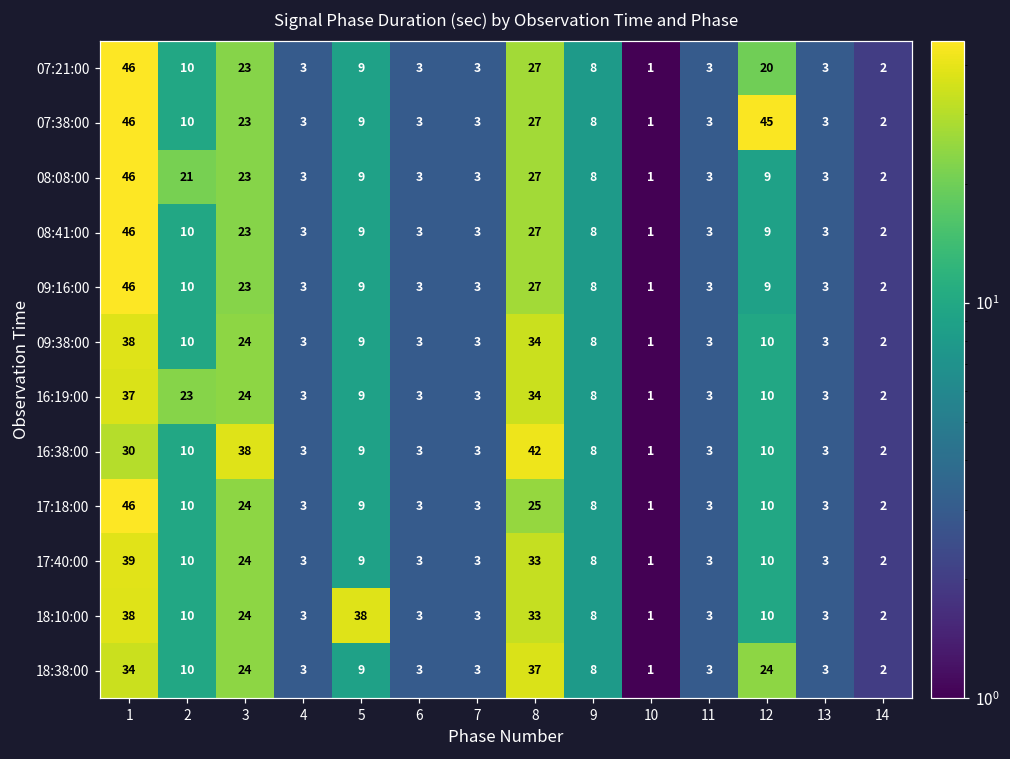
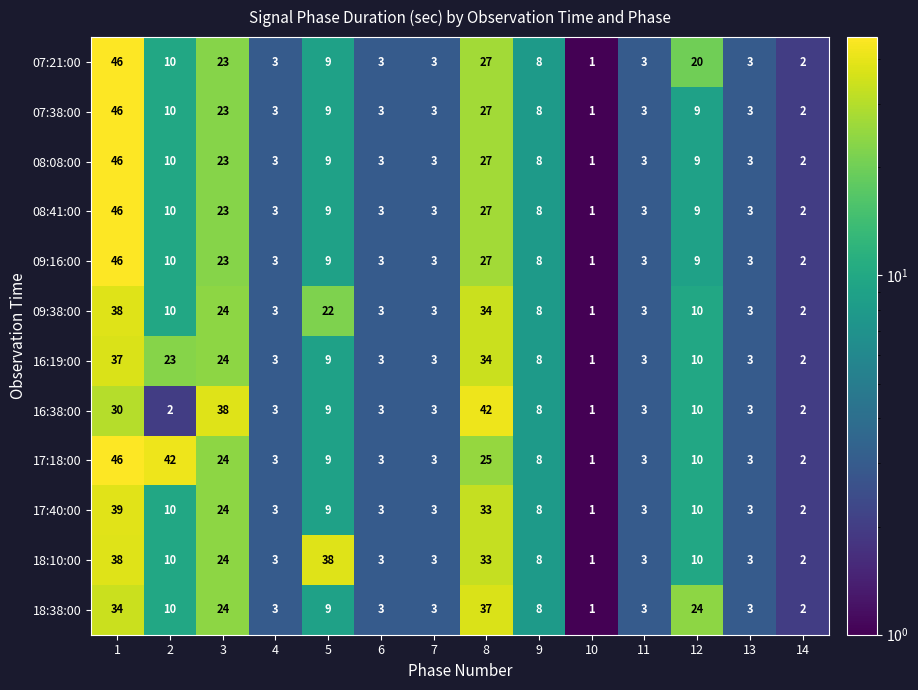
  {
    "07:21:00": {
      "1": 46,
      "2": 10,
      "3": 23,
      "4": 3,
      "5": 9,
      "6": 3,
      "7": 3,
      "8": 27,
      "9": 8,
      "10": 1,
      "11": 3,
      "12": 20,
      "13": 3,
      "14": 2
    },
    "07:38:00": {
      "1": 46,
      "2": 10,
      "3": 23,
      "4": 3,
      "5": 9,
      "6": 3,
      "7": 3,
      "8": 27,
      "9": 8,
      "10": 1,
      "11": 3,
-     "12": 45,
+     "12": 9,
      "13": 3,
      "14": 2
    },
    "08:08:00": {
      "1": 46,
-     "2": 21,
+     "2": 10,
      "3": 23,
      "4": 3,
      "5": 9,
      "6": 3,
      "7": 3,
      "8": 27,
      "9": 8,
      "10": 1,
      "11": 3,
      "12": 9,
      "13": 3,
      "14": 2
    },
    "08:41:00": {
      "1": 46,
      "2": 10,
      "3": 23,
      "4": 3,
      "5": 9,
      "6": 3,
      "7": 3,
      "8": 27,
      "9": 8,
      "10": 1,
      "11": 3,
      "12": 9,
      "13": 3,
      "14": 2
    },
    "09:16:00": {
      "1": 46,
      "2": 10,
      "3": 23,
      "4": 3,
      "5": 9,
      "6": 3,
      "7": 3,
      "8": 27,
      "9": 8,
      "10": 1,
      "11": 3,
      "12": 9,
      "13": 3,
      "14": 2
    },
    "09:38:00": {
      "1": 38,
      "2": 10,
      "3": 24,
      "4": 3,
-     "5": 9,
+     "5": 22,
      "6": 3,
      "7": 3,
      "8": 34,
      "9": 8,
      "10": 1,
      "11": 3,
      "12": 10,
      "13": 3,
      "14": 2
    },
    "16:19:00": {
      "1": 37,
      "2": 23,
      "3": 24,
      "4": 3,
      "5": 9,
      "6": 3,
      "7": 3,
      "8": 34,
      "9": 8,
      "10": 1,
      "11": 3,
      "12": 10,
      "13": 3,
      "14": 2
    },
    "16:38:00": {
      "1": 30,
-     "2": 10,
+     "2": 2,
      "3": 38,
      "4": 3,
      "5": 9,
      "6": 3,
      "7": 3,
      "8": 42,
      "9": 8,
      "10": 1,
      "11": 3,
      "12": 10,
      "13": 3,
      "14": 2
    },
    "17:18:00": {
      "1": 46,
-     "2": 10,
+     "2": 42,
      "3": 24,
      "4": 3,
      "5": 9,
      "6": 3,
      "7": 3,
      "8": 25,
      "9": 8,
      "10": 1,
      "11": 3,
      "12": 10,
      "13": 3,
      "14": 2
    },
    "17:40:00": {
      "1": 39,
      "2": 10,
      "3": 24,
      "4": 3,
      "5": 9,
      "6": 3,
      "7": 3,
      "8": 33,
      "9": 8,
      "10": 1,
      "11": 3,
      "12": 10,
      "13": 3,
      "14": 2
    },
    "18:10:00": {
      "1": 38,
      "2": 10,
      "3": 24,
      "4": 3,
      "5": 38,
      "6": 3,
      "7": 3,
      "8": 33,
      "9": 8,
      "10": 1,
      "11": 3,
      "12": 10,
      "13": 3,
      "14": 2
    },
    "18:38:00": {
      "1": 34,
      "2": 10,
      "3": 24,
      "4": 3,
      "5": 9,
      "6": 3,
      "7": 3,
      "8": 37,
      "9": 8,
      "10": 1,
      "11": 3,
      "12": 24,
      "13": 3,
      "14": 2
    }
  }
